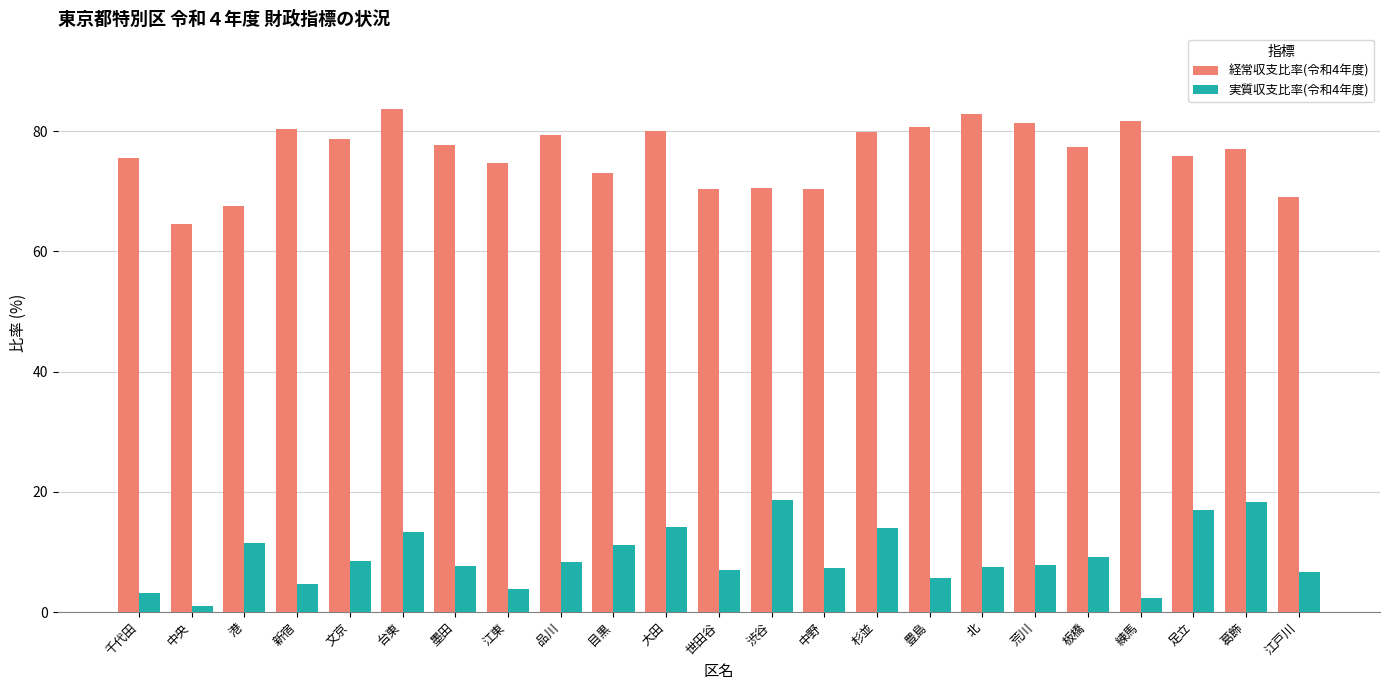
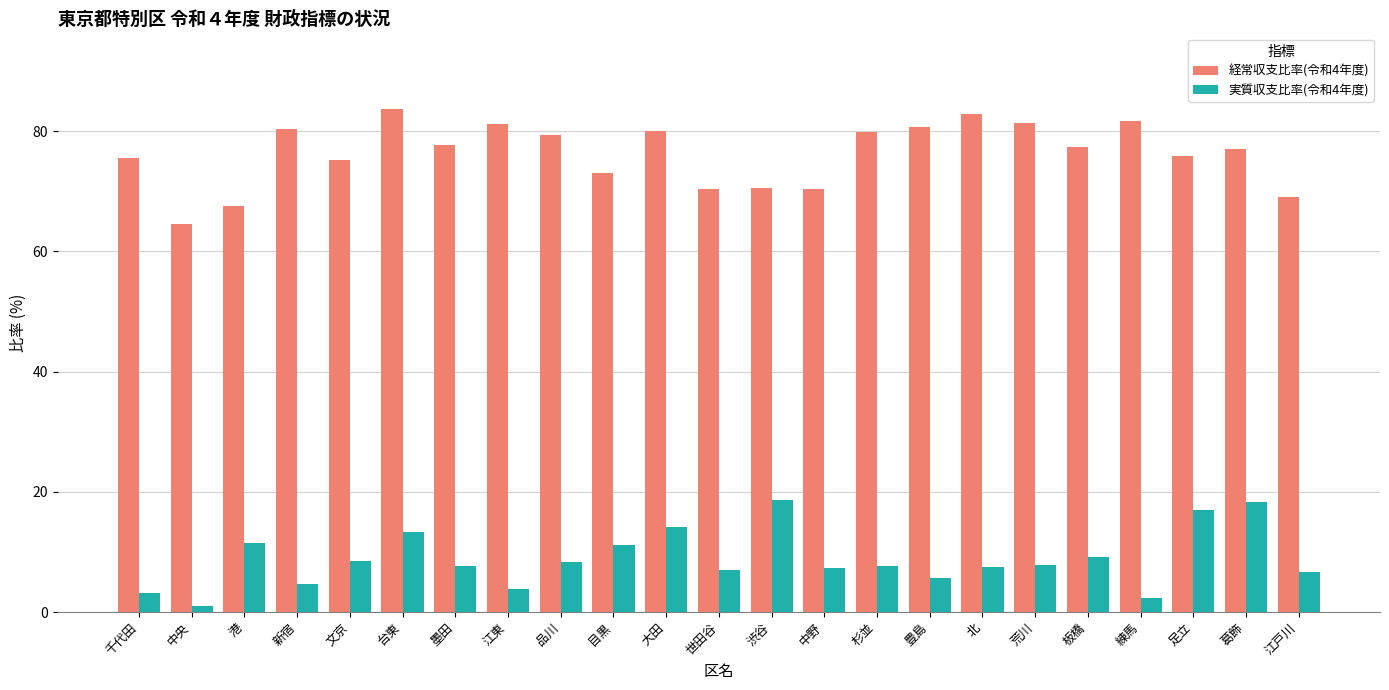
  {
    "経常収支比率(令和4年度)": {
      "千代田": 76,
      "中央": 65,
      "港": 68,
      "新宿": 80,
-     "文京": 79,
+     "文京": 75,
      "台東": 84,
      "墨田": 78,
-     "江東": 75,
+     "江東": 81,
      "品川": 79,
      "目黒": 73,
      "大田": 80,
      "世田谷": 70,
      "渋谷": 71,
      "中野": 70,
      "杉並": 80,
      "豊島": 81,
      "北": 83,
      "荒川": 81,
      "板橋": 77,
      "練馬": 82,
      "足立": 76,
      "葛飾": 77,
      "江戸川": 69
    },
    "実質収支比率(令和4年度)": {
      "千代田": 3,
      "中央": 1,
      "港": 12,
      "新宿": 5,
      "文京": 9,
      "台東": 13,
      "墨田": 8,
      "江東": 4,
      "品川": 8,
      "目黒": 11,
      "大田": 14,
      "世田谷": 7,
      "渋谷": 19,
      "中野": 7,
-     "杉並": 14,
+     "杉並": 8,
      "豊島": 6,
      "北": 8,
      "荒川": 8,
      "板橋": 9,
      "練馬": 2,
      "足立": 17,
      "葛飾": 18,
      "江戸川": 7
    }
  }
